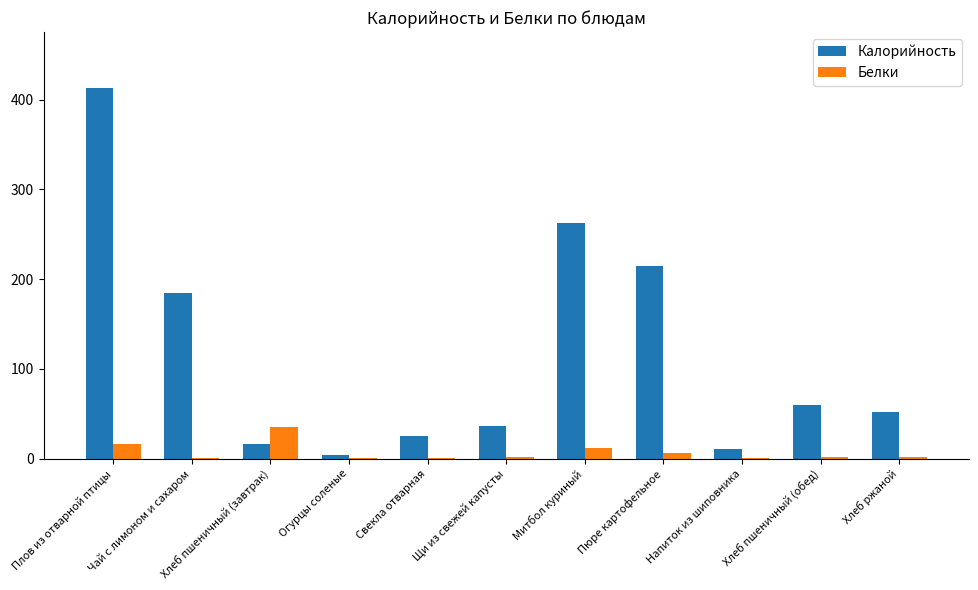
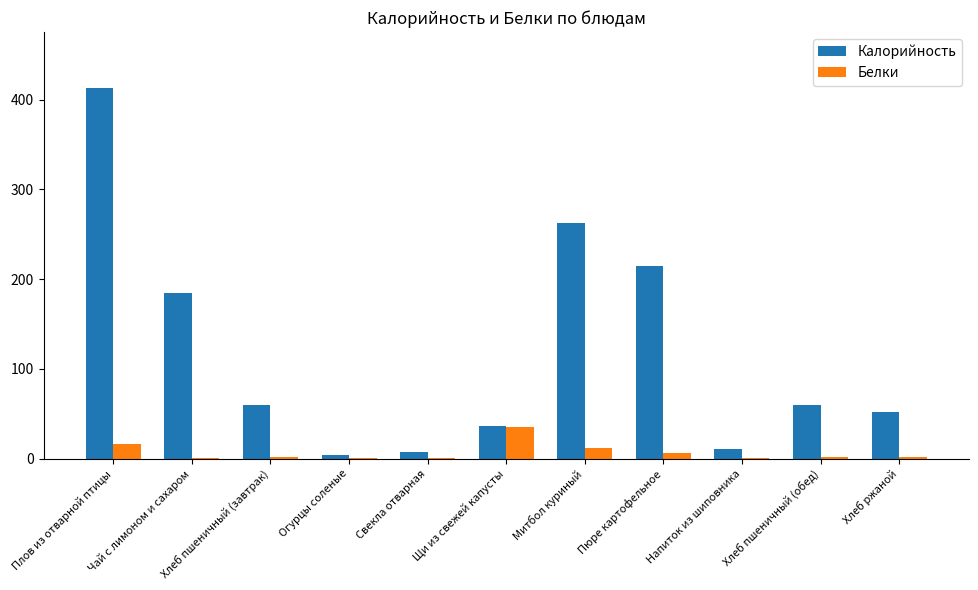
  {
    "Калорийность": {
      "Плов из отварной птицы": 410,
      "Чай с лимоном и сахаром": 180,
-     "Хлеб пшеничный (завтрак)": 20,
+     "Хлеб пшеничный (завтрак)": 60,
      "Огурцы соленые": 0,
-     "Свекла отварная": 30,
+     "Свекла отварная": 10,
      "Щи из свежей капусты": 40,
      "Митбол куриный": 260,
      "Пюре картофельное": 220,
      "Напиток из шиповника": 10,
      "Хлеб пшеничный (обед)": 60,
      "Хлеб ржаной": 50
    },
    "Белки": {
      "Плов из отварной птицы": 20,
-     "Хлеб пшеничный (завтрак)": 40,
-     "Щи из свежей капусты": 0,
+     "Хлеб пшеничный (завтрак)": 0,
+     "Щи из свежей капусты": 30,
      "Митбол куриный": 10,
      "Пюре картофельное": 10
    }
  }
